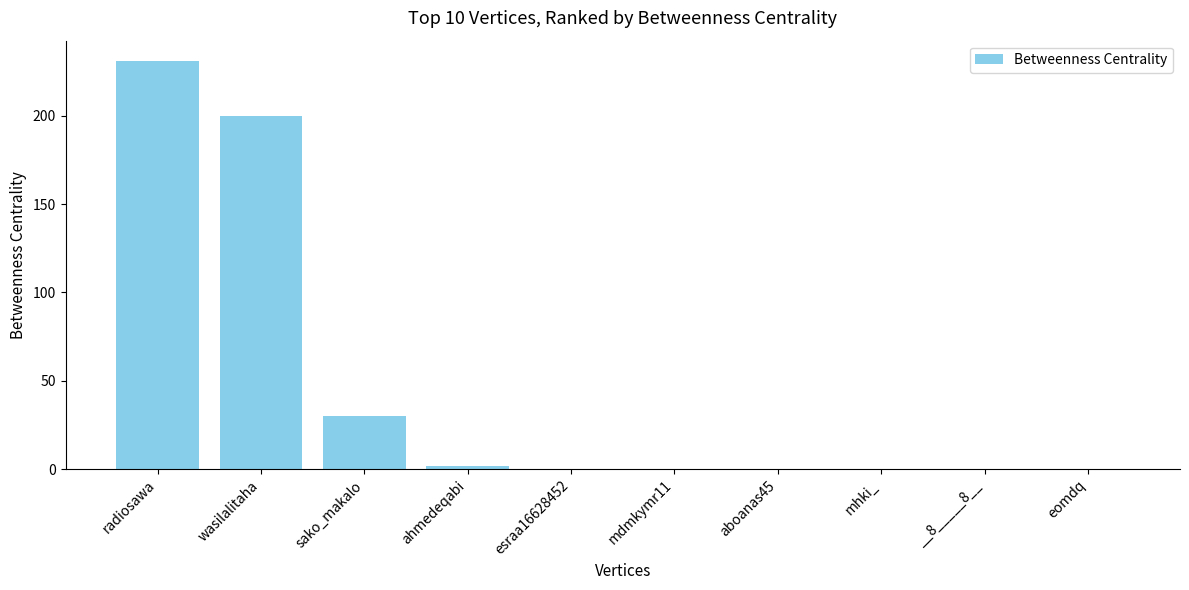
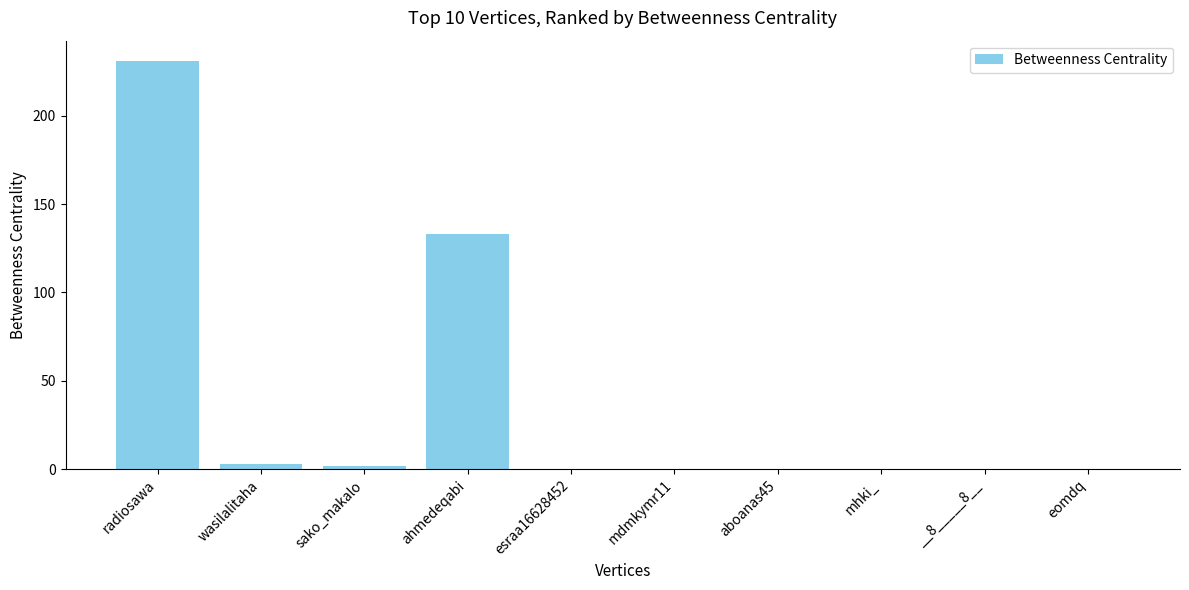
  {
    "radiosawa": 231,
-   "wasilalitaha": 200,
-   "sako_makalo": 30,
-   "ahmedeqabi": 2,
+   "wasilalitaha": 3,
+   "sako_makalo": 2,
+   "ahmedeqabi": 133,
    "esraa16628452": 0,
    "mdmkymr11": 0,
    "aboanas45": 0,
    "mhki_": 0,
    "__8_____8__": 0,
    "eomdq": 0
  }
